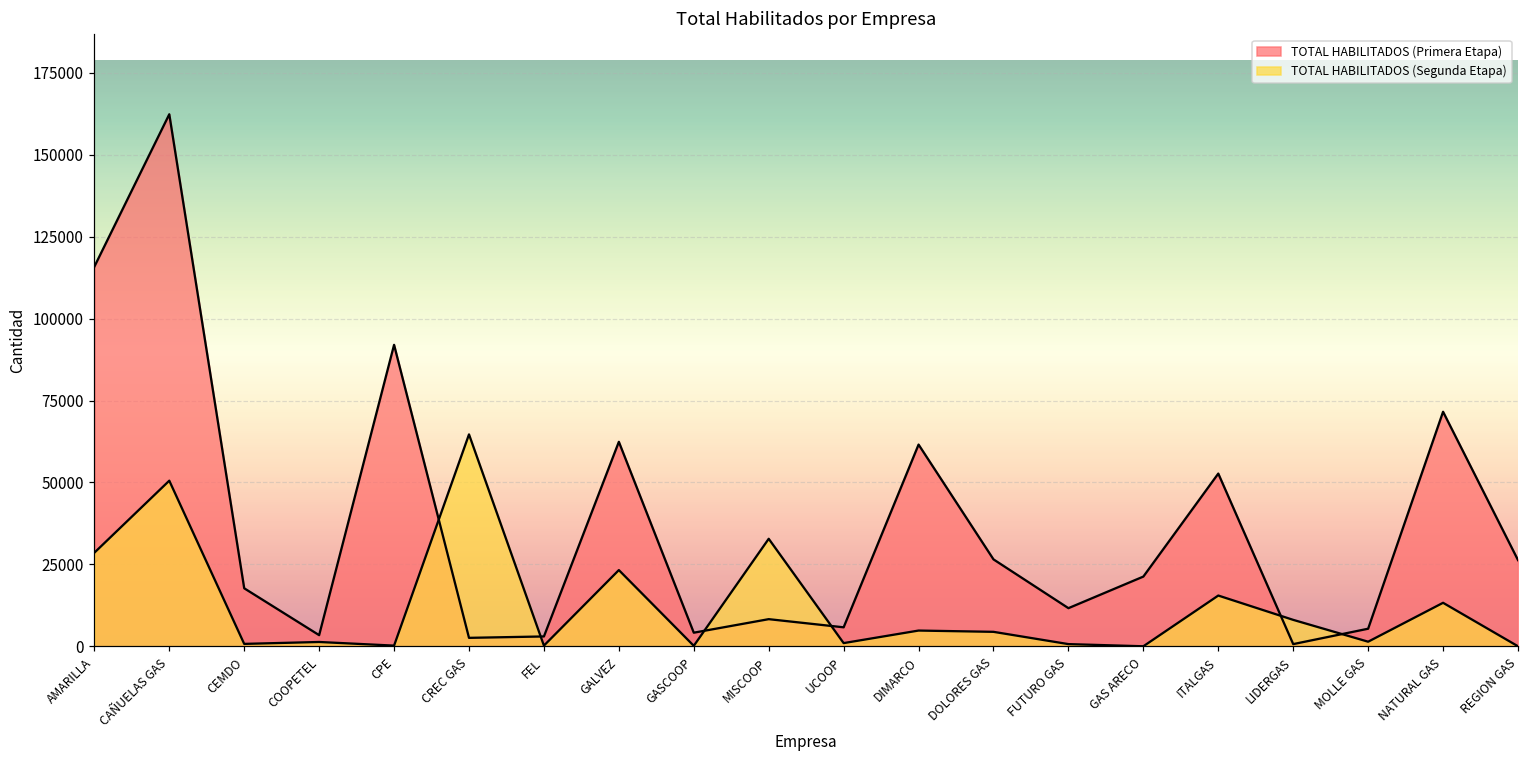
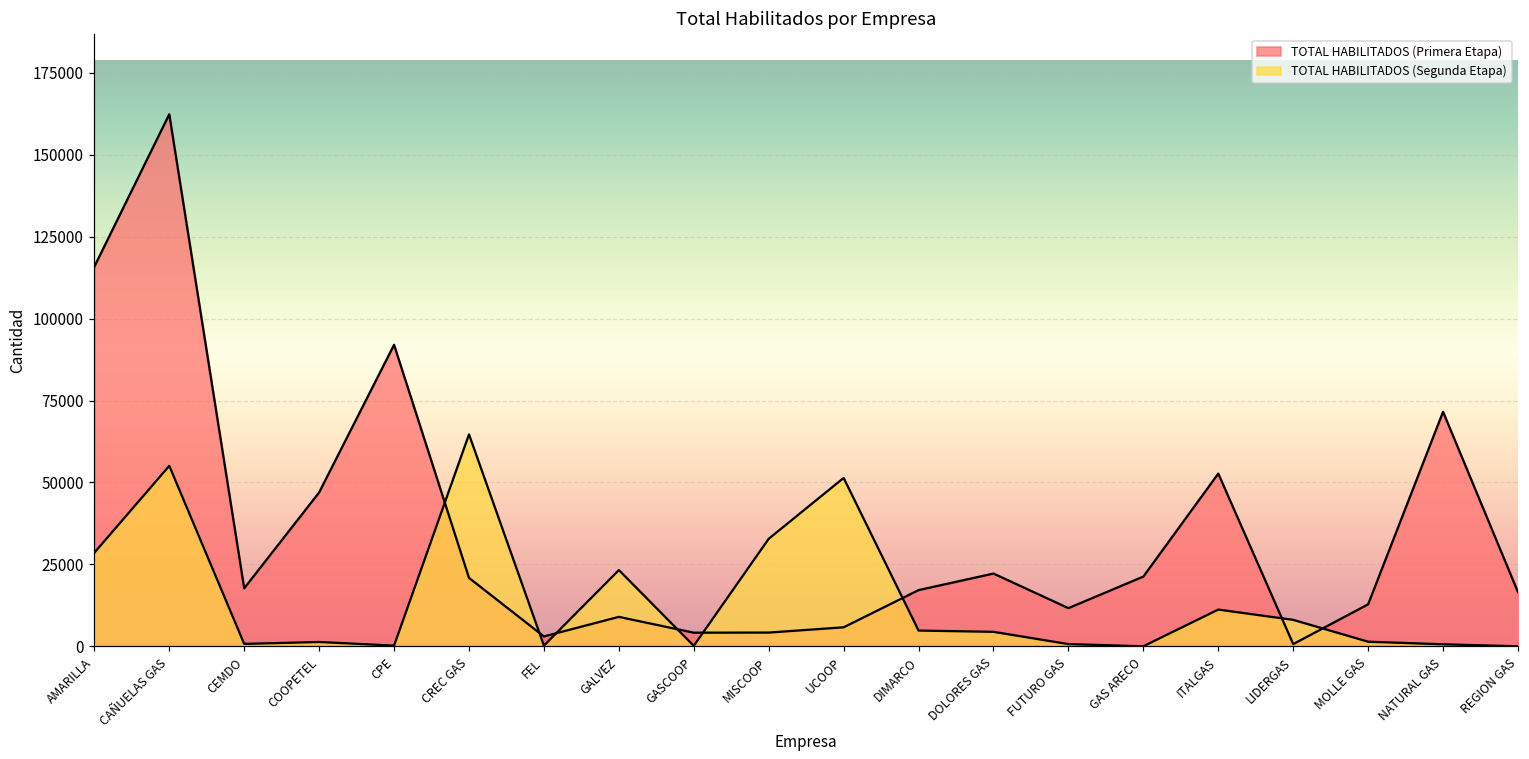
  {
    "TOTAL HABILITADOS (Primera Etapa)": {
      "AMARILLA": 116000,
      "CAÑUELAS GAS": 162000,
      "CEMDO": 18000,
-     "COOPETEL": 3000,
+     "COOPETEL": 47000,
      "CPE": 92000,
-     "CREC GAS": 3000,
+     "CREC GAS": 21000,
      "FEL": 3000,
-     "GALVEZ": 62000,
+     "GALVEZ": 9000,
      "GASCOOP": 4000,
-     "MISCOOP": 8000,
+     "MISCOOP": 4000,
      "UCOOP": 6000,
-     "DIMARCO": 62000,
-     "DOLORES GAS": 27000,
+     "DIMARCO": 17000,
+     "DOLORES GAS": 22000,
      "FUTURO GAS": 12000,
      "GAS ARECO": 21000,
      "ITALGAS": 53000,
      "LIDERGAS": 1000,
-     "MOLLE GAS": 5000,
+     "MOLLE GAS": 13000,
      "NATURAL GAS": 72000,
-     "REGION GAS": 26000
+     "REGION GAS": 17000
    },
    "TOTAL HABILITADOS (Segunda Etapa)": {
      "AMARILLA": 29000,
-     "CAÑUELAS GAS": 51000,
+     "CAÑUELAS GAS": 55000,
      "CEMDO": 1000,
      "COOPETEL": 1000,
      "CPE": 0,
      "CREC GAS": 65000,
      "FEL": 0,
      "GALVEZ": 23000,
      "GASCOOP": 0,
      "MISCOOP": 33000,
-     "UCOOP": 1000,
+     "UCOOP": 51000,
      "DIMARCO": 5000,
      "DOLORES GAS": 4000,
      "FUTURO GAS": 1000,
      "GAS ARECO": 0,
-     "ITALGAS": 15000,
+     "ITALGAS": 11000,
      "LIDERGAS": 8000,
      "MOLLE GAS": 1000,
-     "NATURAL GAS": 13000,
+     "NATURAL GAS": 1000,
      "REGION GAS": 0
    }
  }
